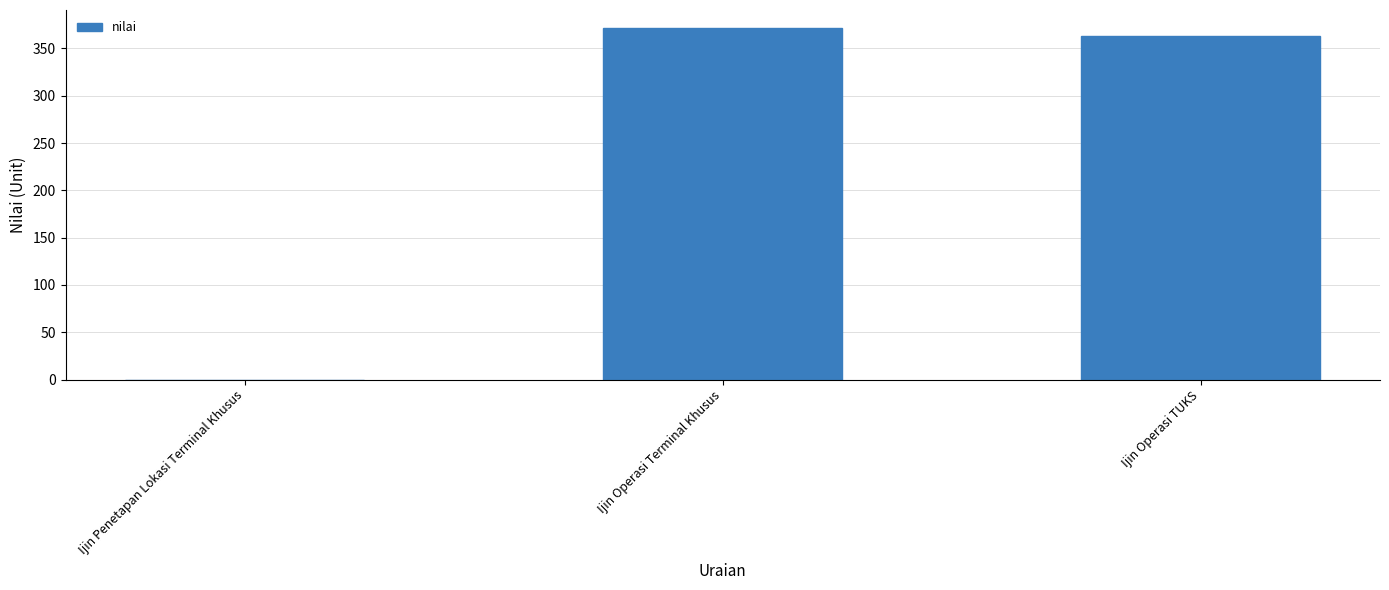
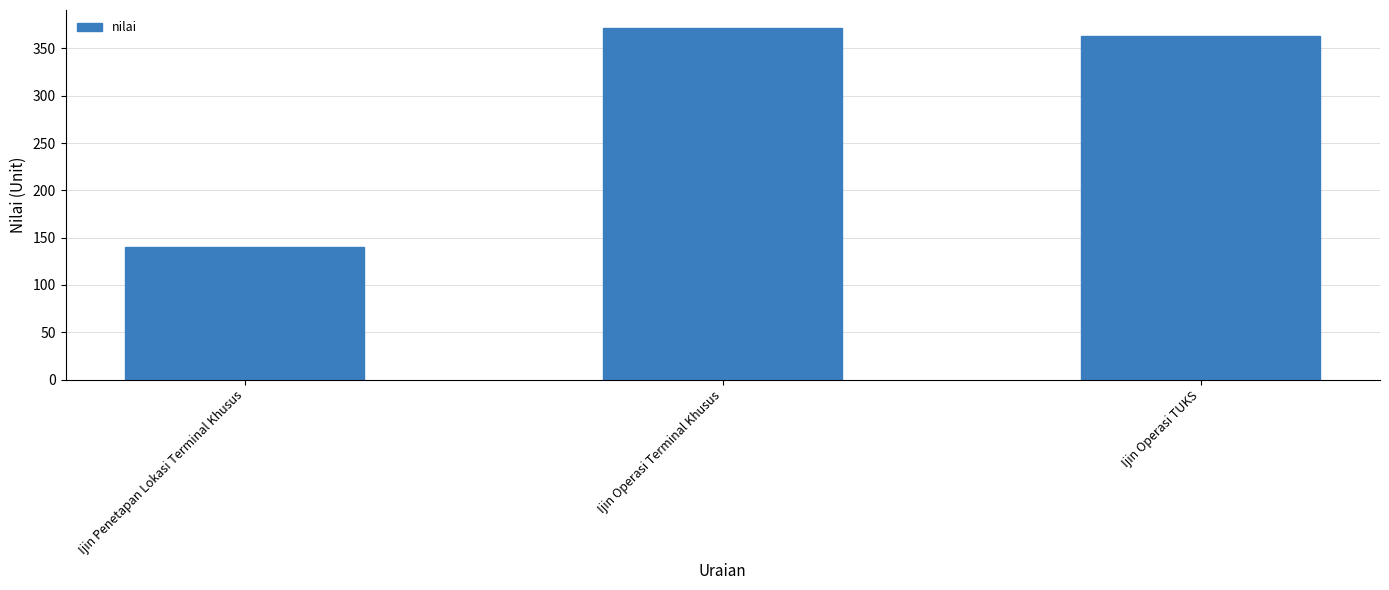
  {
-   "Ijin Penetapan Lokasi Terminal Khusus": 0,
+   "Ijin Penetapan Lokasi Terminal Khusus": 140,
    "Ijin Operasi Terminal Khusus": 370,
    "Ijin Operasi TUKS": 360
  }
